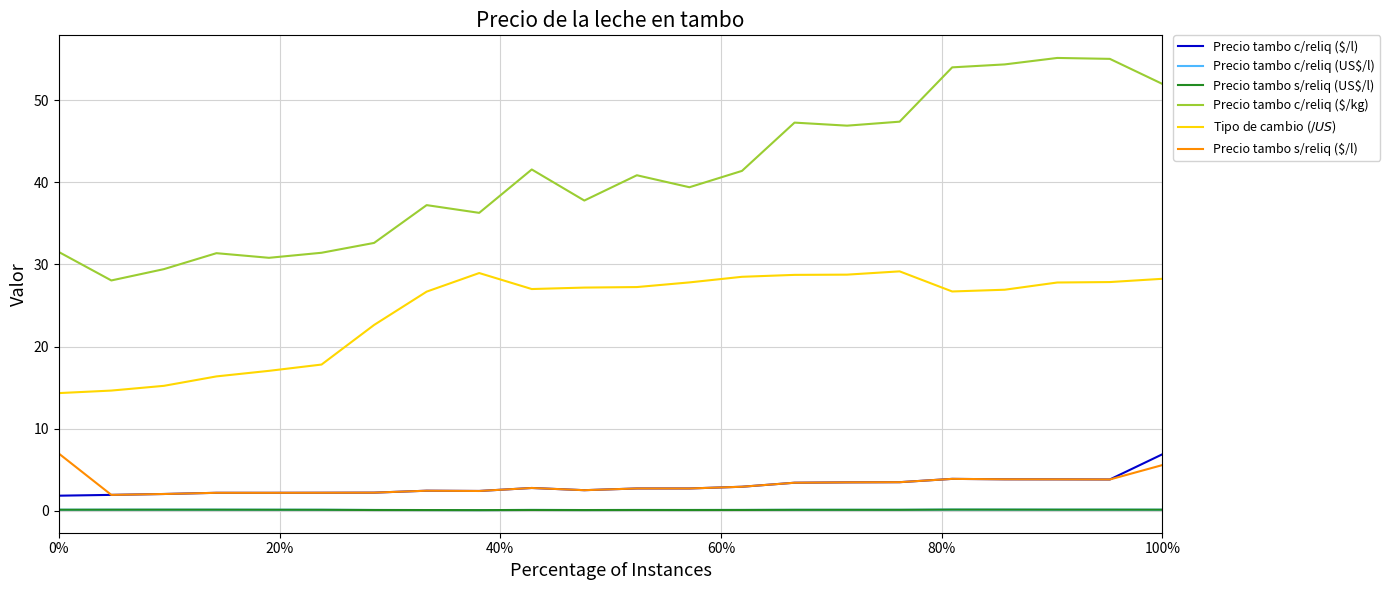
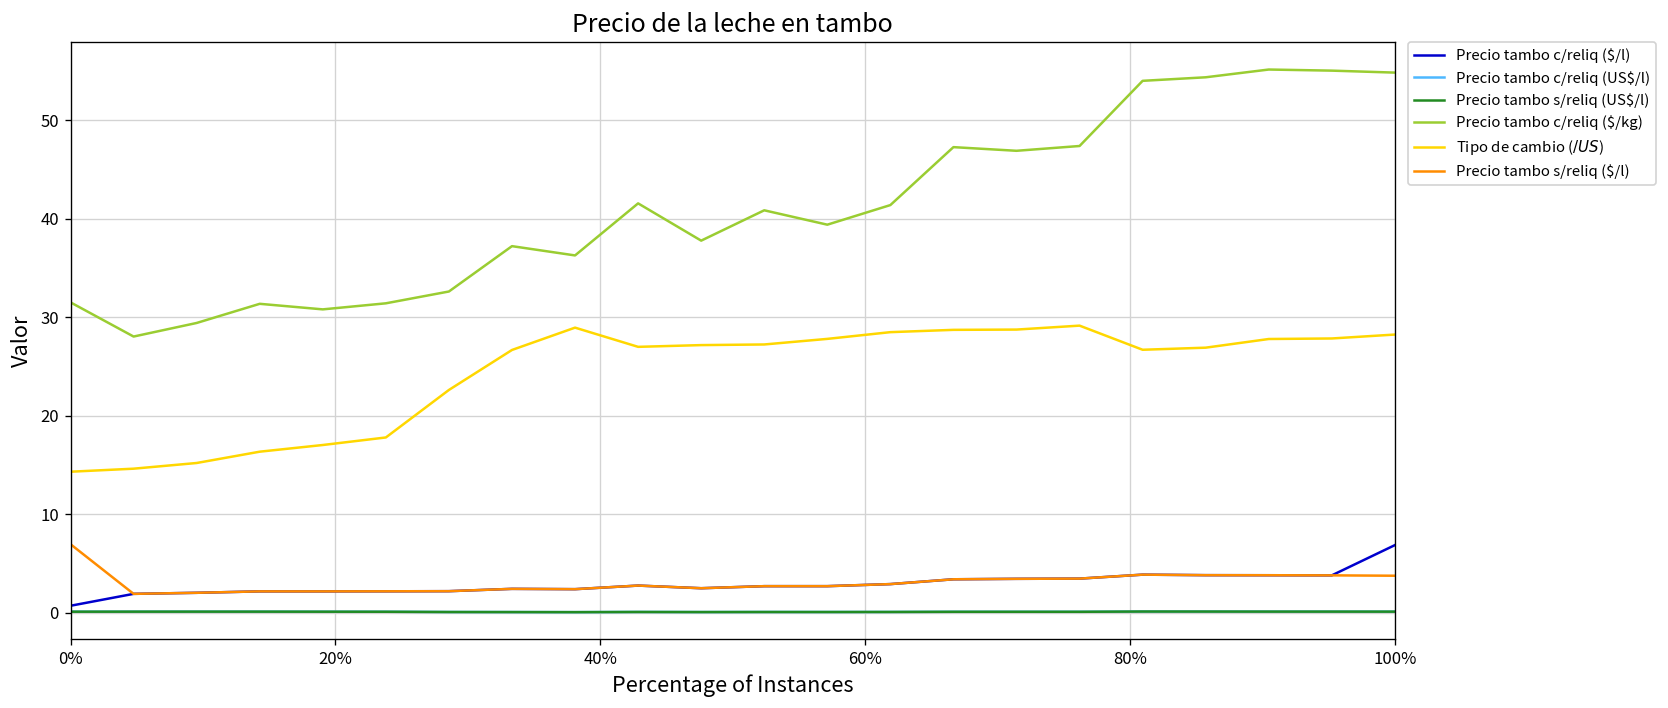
  {
    "Precio tambo c/reliq ($/l)": {
-     "0%": 2,
+     "0%": 1,
      "100%": 7
    },
    "Precio tambo s/reliq (US$/l)": {
      "0%": 0,
      "100%": 0
    },
    "Precio tambo c/reliq ($/kg)": {
      "0%": 32,
-     "100%": 52
+     "100%": 55
    },
    "Precio tambo s/reliq ($/l)": {
      "0%": 7,
-     "100%": 6
+     "100%": 4
    }
  }
